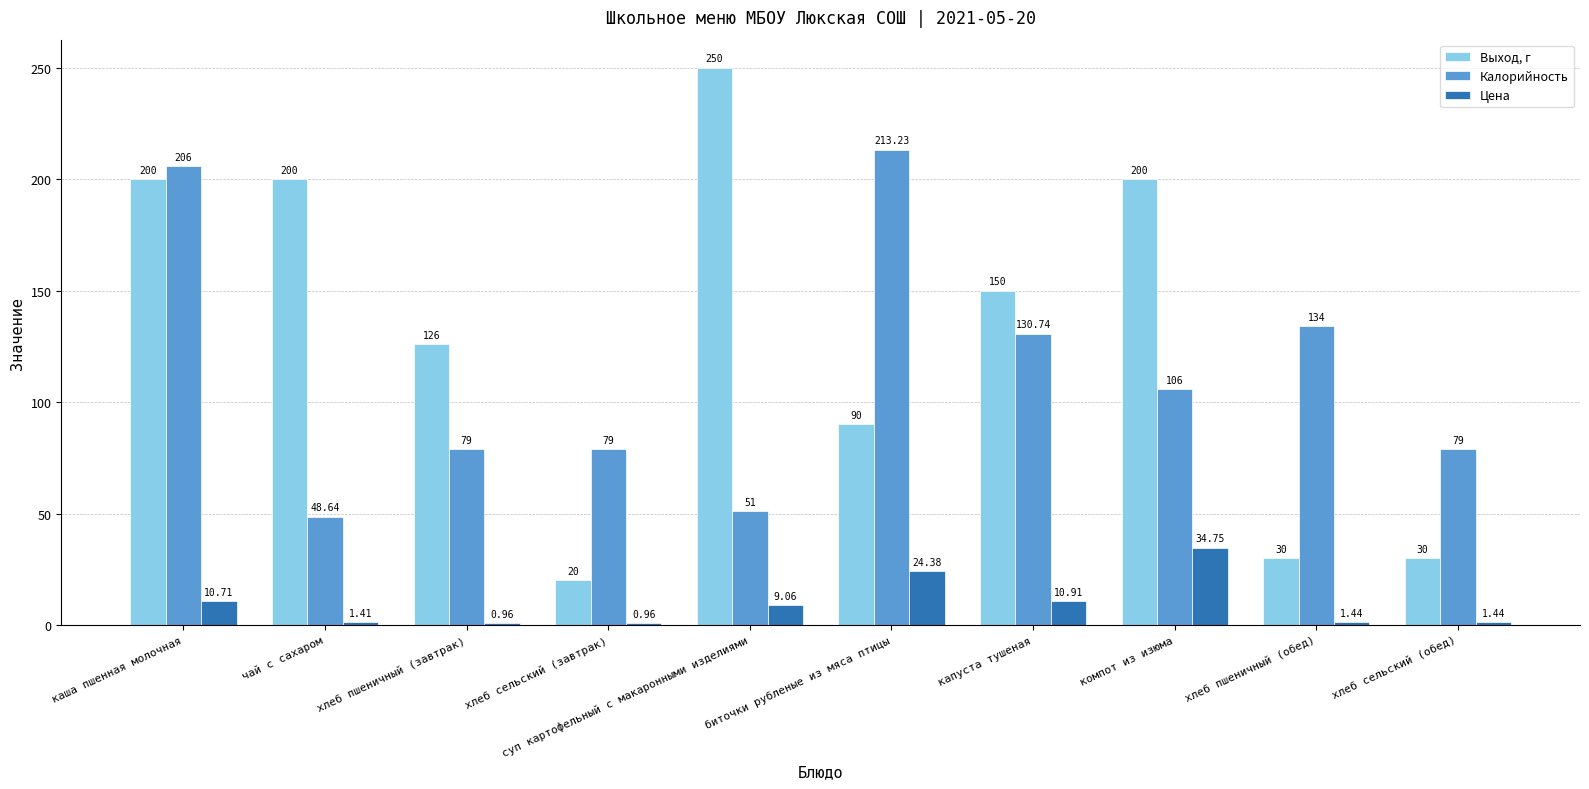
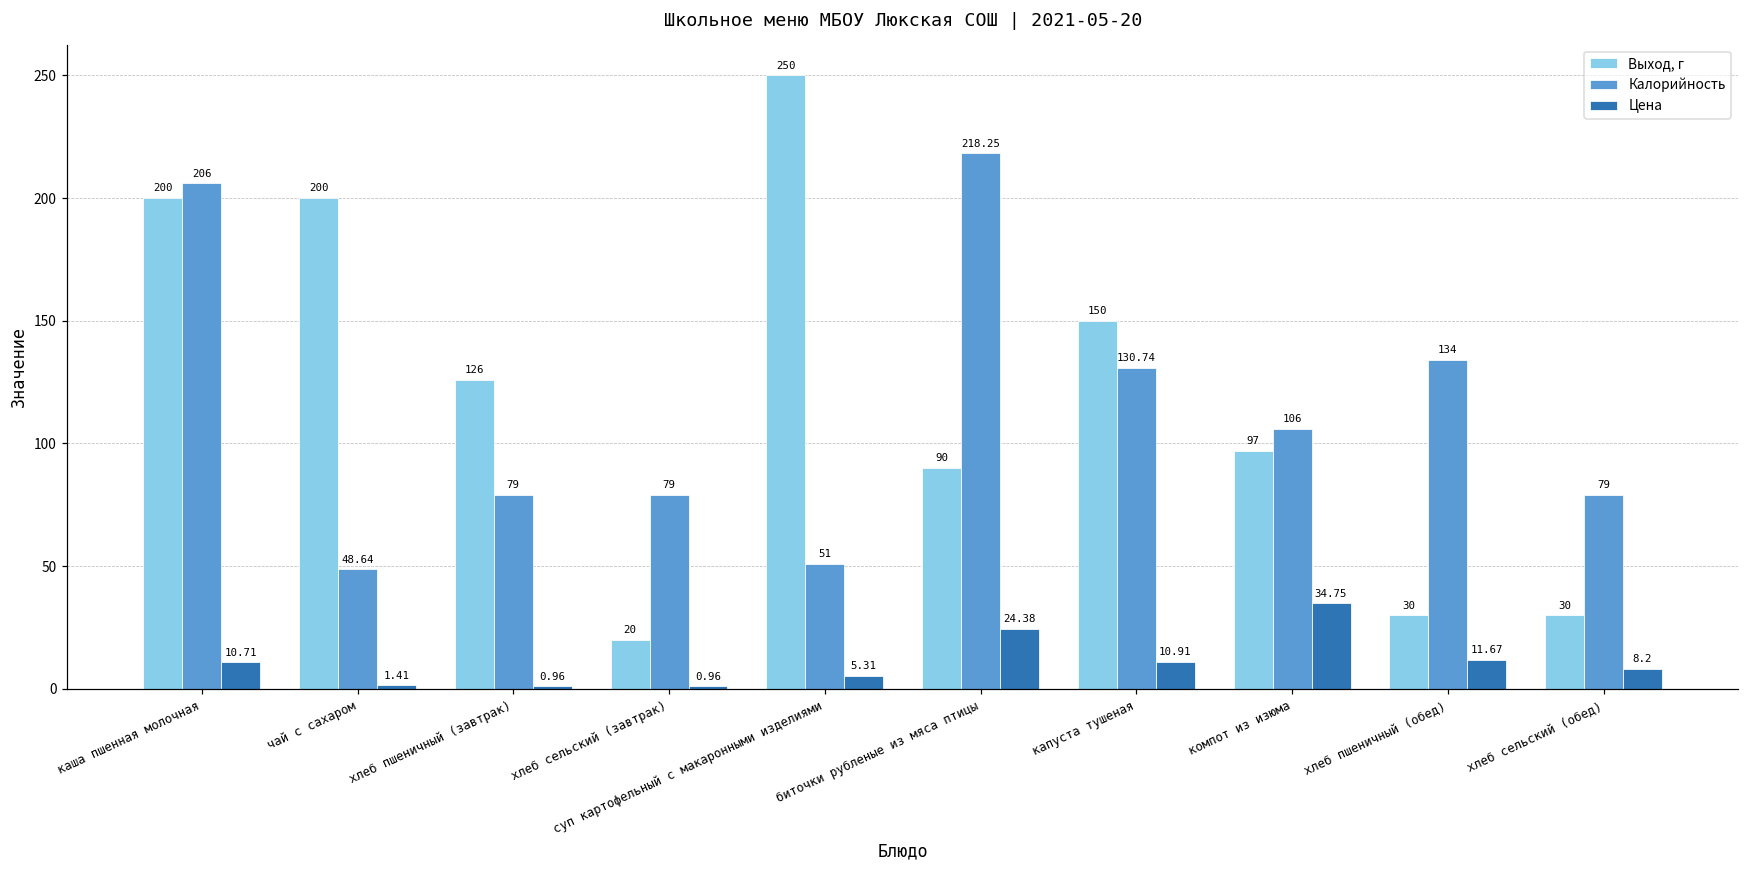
  {
    "Выход, г": {
      "каша пшенная молочная": 200,
      "чай с сахаром": 200,
      "хлеб пшеничный (завтрак)": 126,
      "хлеб сельский (завтрак)": 20,
      "суп картофельный с макаронными изделиями": 250,
      "биточки рубленые из мяса птицы": 90,
      "капуста тушеная": 150,
-     "компот из изюма": 200,
+     "компот из изюма": 97,
      "хлеб пшеничный (обед)": 30,
      "хлеб сельский (обед)": 30
    },
    "Калорийность": {
      "каша пшенная молочная": 206,
      "чай с сахаром": 48.64,
      "хлеб пшеничный (завтрак)": 79,
      "хлеб сельский (завтрак)": 79,
      "суп картофельный с макаронными изделиями": 51,
-     "биточки рубленые из мяса птицы": 213.23,
+     "биточки рубленые из мяса птицы": 218.25,
      "капуста тушеная": 130.74,
      "компот из изюма": 106,
      "хлеб пшеничный (обед)": 134,
      "хлеб сельский (обед)": 79
    },
    "Цена": {
      "каша пшенная молочная": 10.71,
      "чай с сахаром": 1.41,
      "хлеб пшеничный (завтрак)": 0.96,
      "хлеб сельский (завтрак)": 0.96,
-     "суп картофельный с макаронными изделиями": 9.06,
+     "суп картофельный с макаронными изделиями": 5.31,
      "биточки рубленые из мяса птицы": 24.38,
      "капуста тушеная": 10.91,
      "компот из изюма": 34.75,
-     "хлеб пшеничный (обед)": 1.44,
-     "хлеб сельский (обед)": 1.44
+     "хлеб пшеничный (обед)": 11.67,
+     "хлеб сельский (обед)": 8.2
    }
  }
